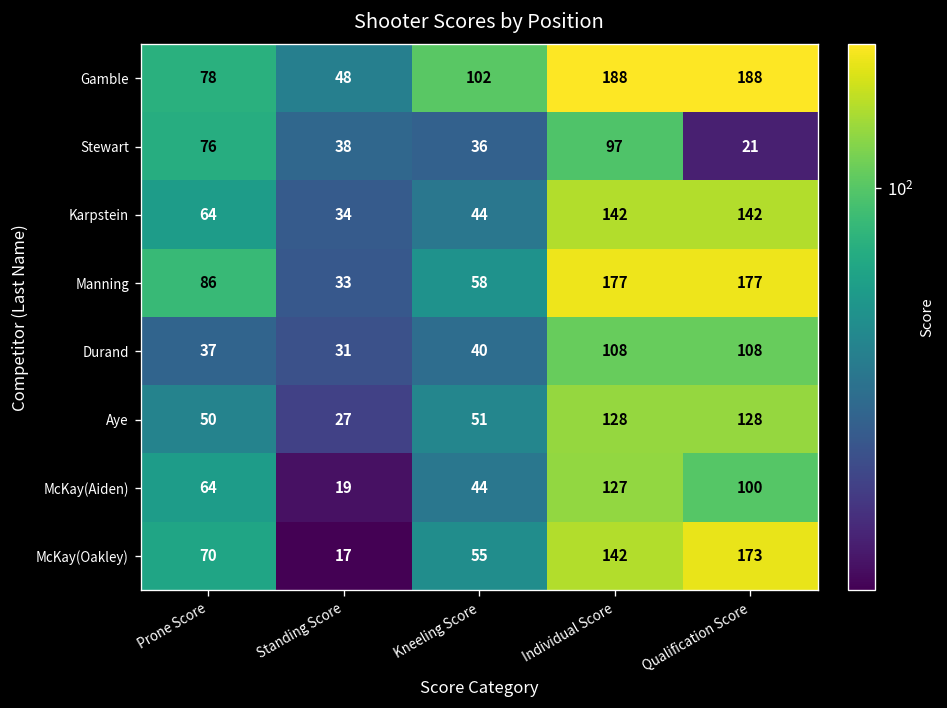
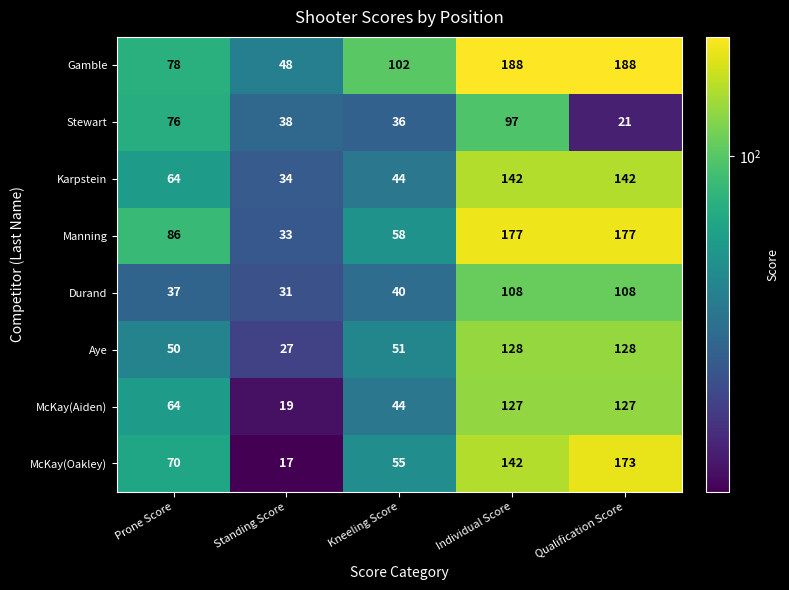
  {
    "Gamble": {
      "Prone Score": 78,
      "Standing Score": 48,
      "Kneeling Score": 102,
      "Individual Score": 188,
      "Qualification Score": 188
    },
    "Stewart": {
      "Prone Score": 76,
      "Standing Score": 38,
      "Kneeling Score": 36,
      "Individual Score": 97,
      "Qualification Score": 21
    },
    "Karpstein": {
      "Prone Score": 64,
      "Standing Score": 34,
      "Kneeling Score": 44,
      "Individual Score": 142,
      "Qualification Score": 142
    },
    "Manning": {
      "Prone Score": 86,
      "Standing Score": 33,
      "Kneeling Score": 58,
      "Individual Score": 177,
      "Qualification Score": 177
    },
    "Durand": {
      "Prone Score": 37,
      "Standing Score": 31,
      "Kneeling Score": 40,
      "Individual Score": 108,
      "Qualification Score": 108
    },
    "Aye": {
      "Prone Score": 50,
      "Standing Score": 27,
      "Kneeling Score": 51,
      "Individual Score": 128,
      "Qualification Score": 128
    },
    "McKay(Aiden)": {
      "Prone Score": 64,
      "Standing Score": 19,
      "Kneeling Score": 44,
      "Individual Score": 127,
-     "Qualification Score": 100
+     "Qualification Score": 127
    },
    "McKay(Oakley)": {
      "Prone Score": 70,
      "Standing Score": 17,
      "Kneeling Score": 55,
      "Individual Score": 142,
      "Qualification Score": 173
    }
  }
